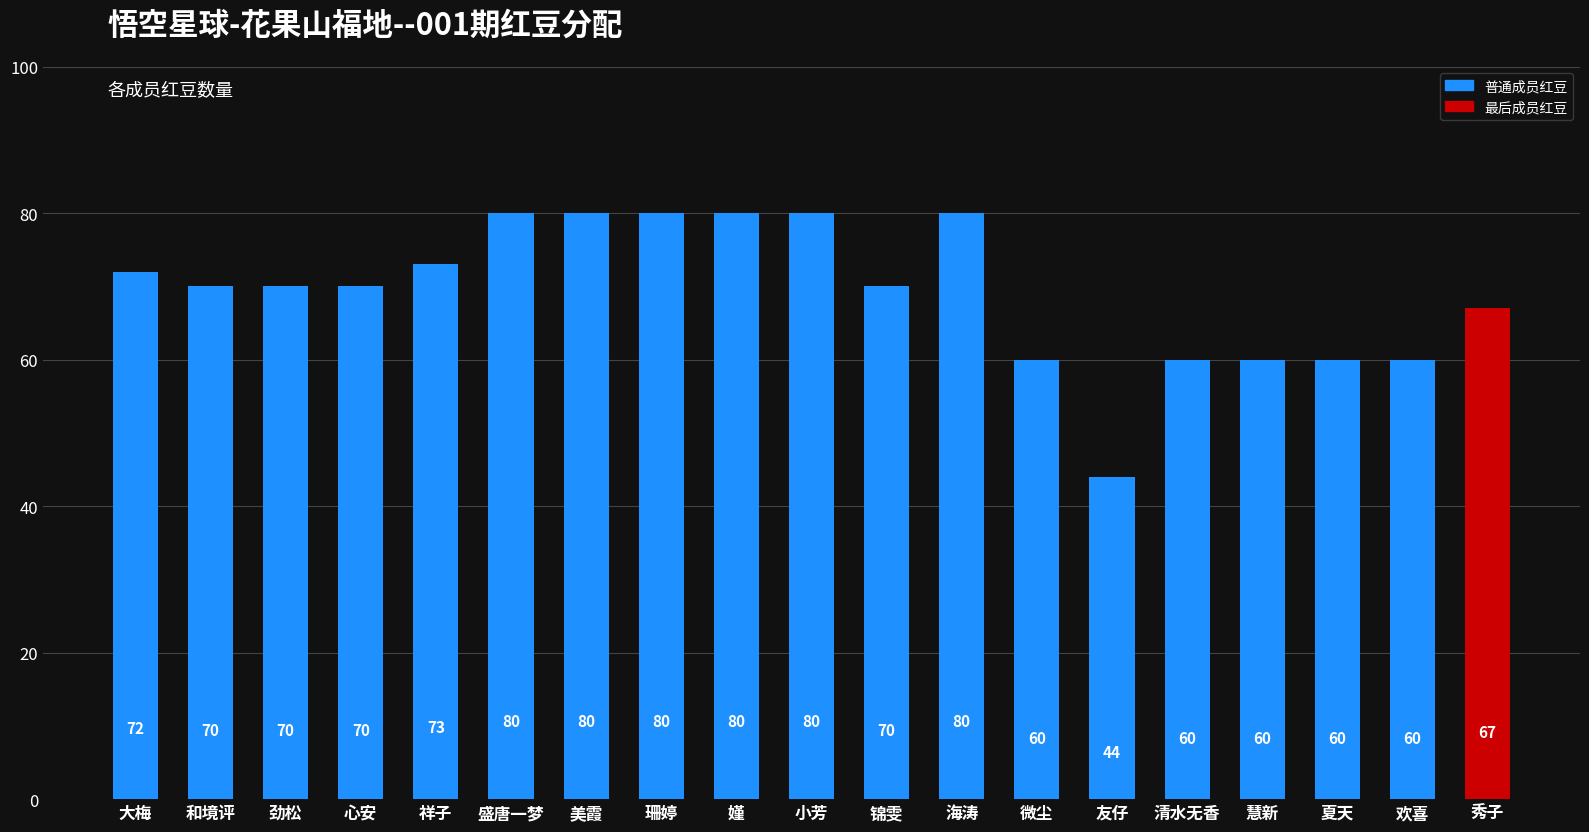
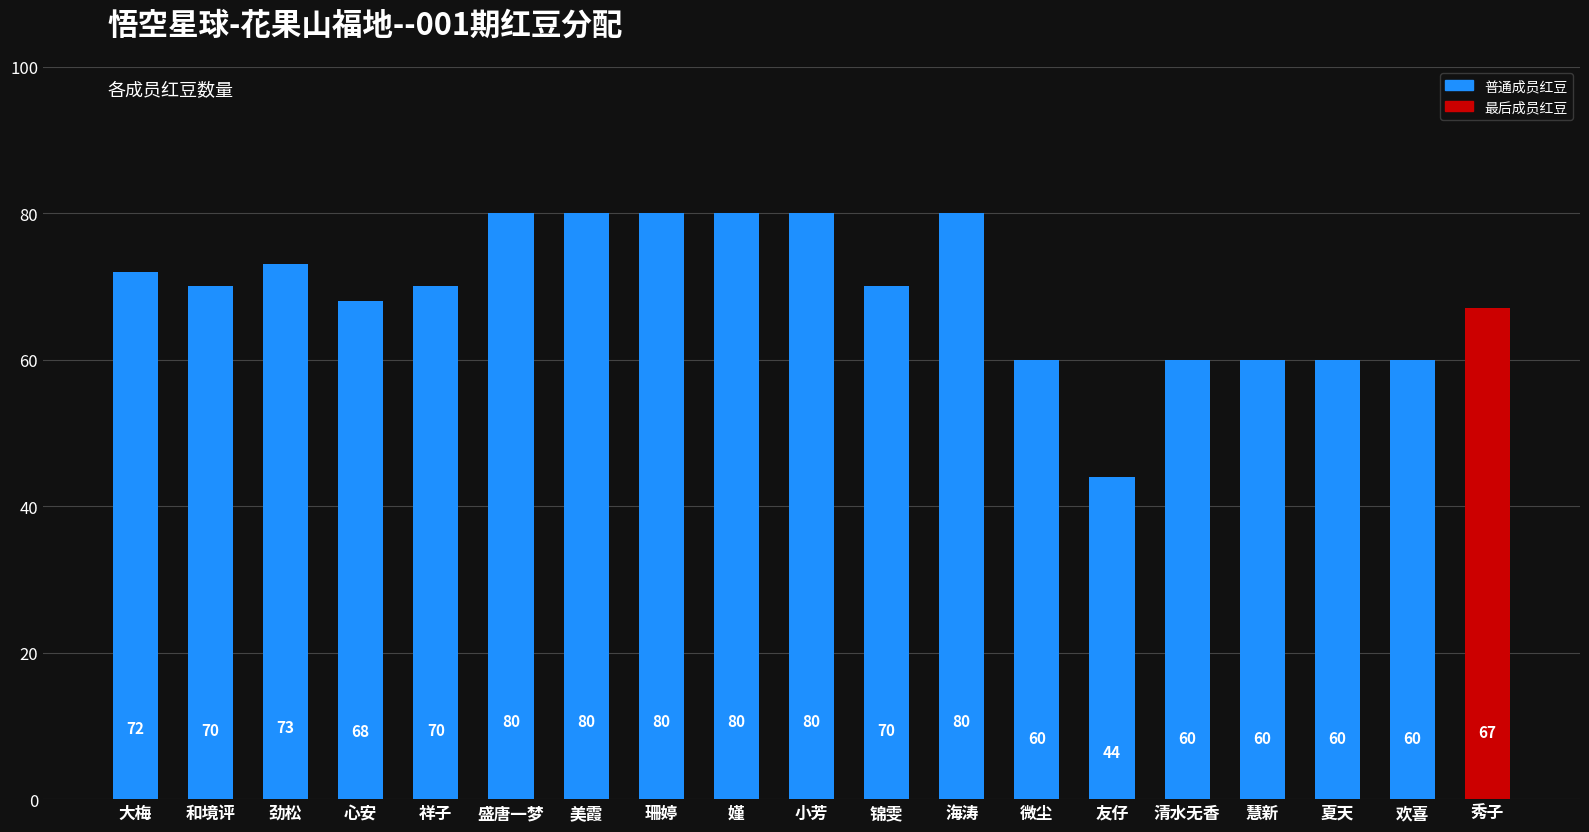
  {
    "大梅": 72,
    "和境评": 70,
-   "劲松": 70,
-   "心安": 70,
-   "祥子": 73,
+   "劲松": 73,
+   "心安": 68,
+   "祥子": 70,
    "盛唐一梦": 80,
    "美霞": 80,
    "珊婷": 80,
    "嫤": 80,
    "小芳": 80,
    "锦雯": 70,
    "海涛": 80,
    "微尘": 60,
    "友仔": 44,
    "清水无香": 60,
    "慧新": 60,
    "夏天": 60,
    "欢喜": 60,
    "秀子": 67
  }
